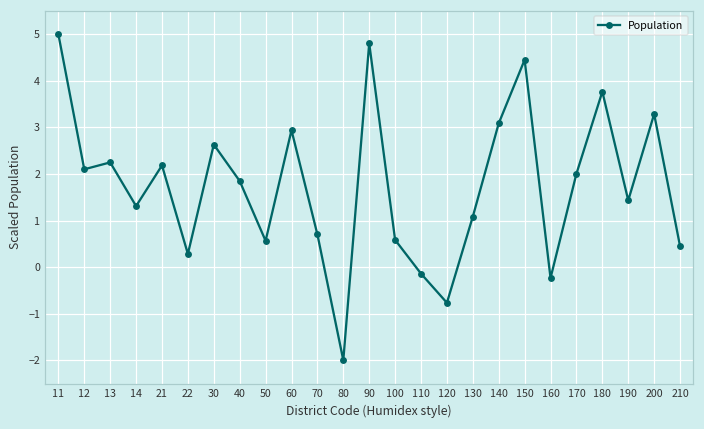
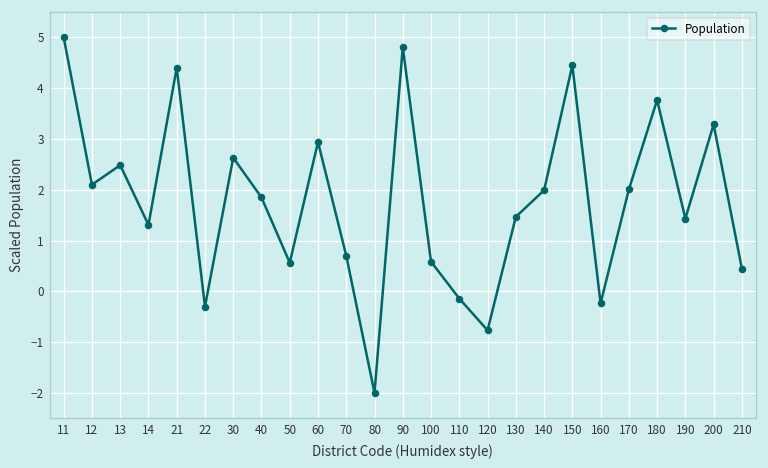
  {
    "11": 5.0,
    "12": 2.1,
-   "13": 2.2,
+   "13": 2.5,
    "14": 1.3,
-   "21": 2.2,
-   "22": 0.3,
+   "21": 4.4,
+   "22": -0.3,
    "30": 2.6,
    "40": 1.8,
    "50": 0.6,
    "60": 2.9,
    "70": 0.7,
    "80": -2.0,
    "90": 4.8,
    "100": 0.6,
    "110": -0.1,
    "120": -0.8,
-   "130": 1.1,
-   "140": 3.1,
+   "130": 1.5,
+   "140": 2.0,
    "150": 4.5,
    "160": -0.2,
    "170": 2.0,
    "180": 3.8,
    "190": 1.4,
    "200": 3.3,
    "210": 0.5
  }
